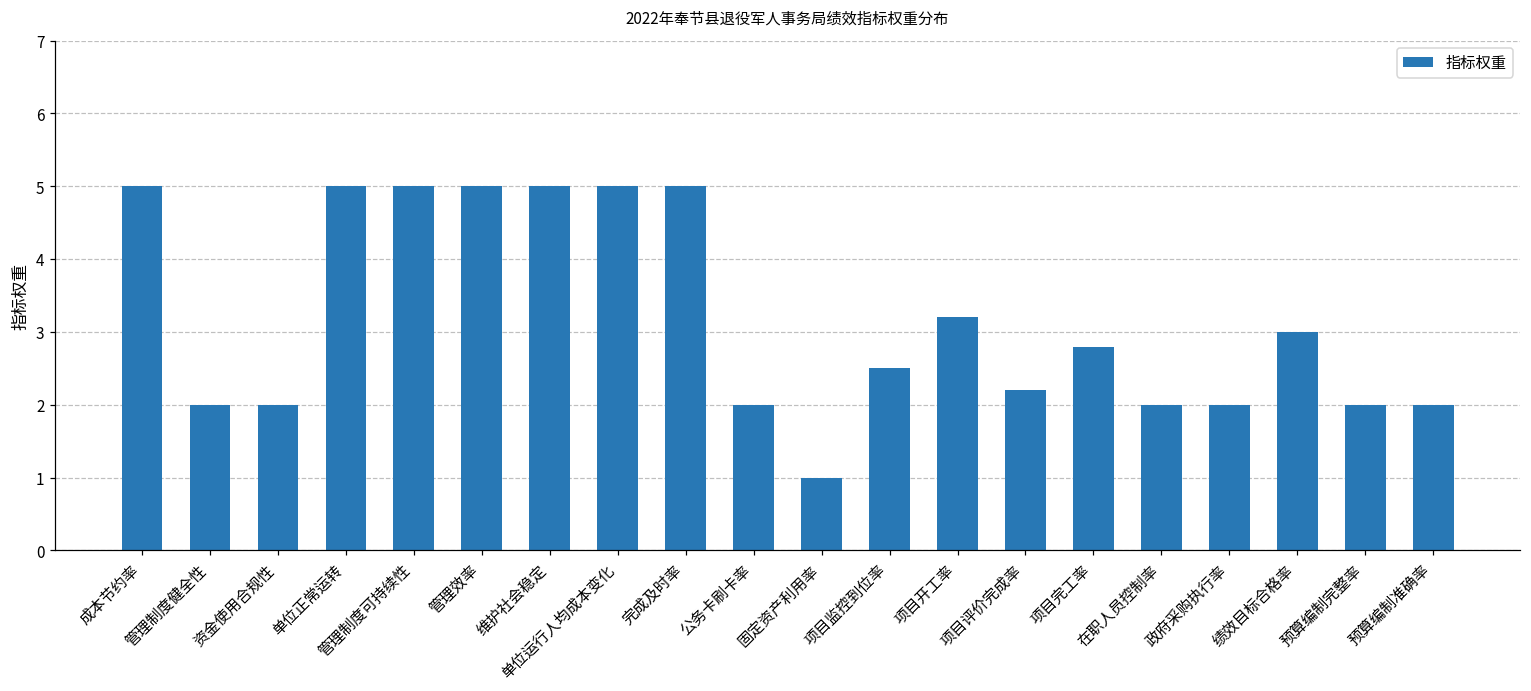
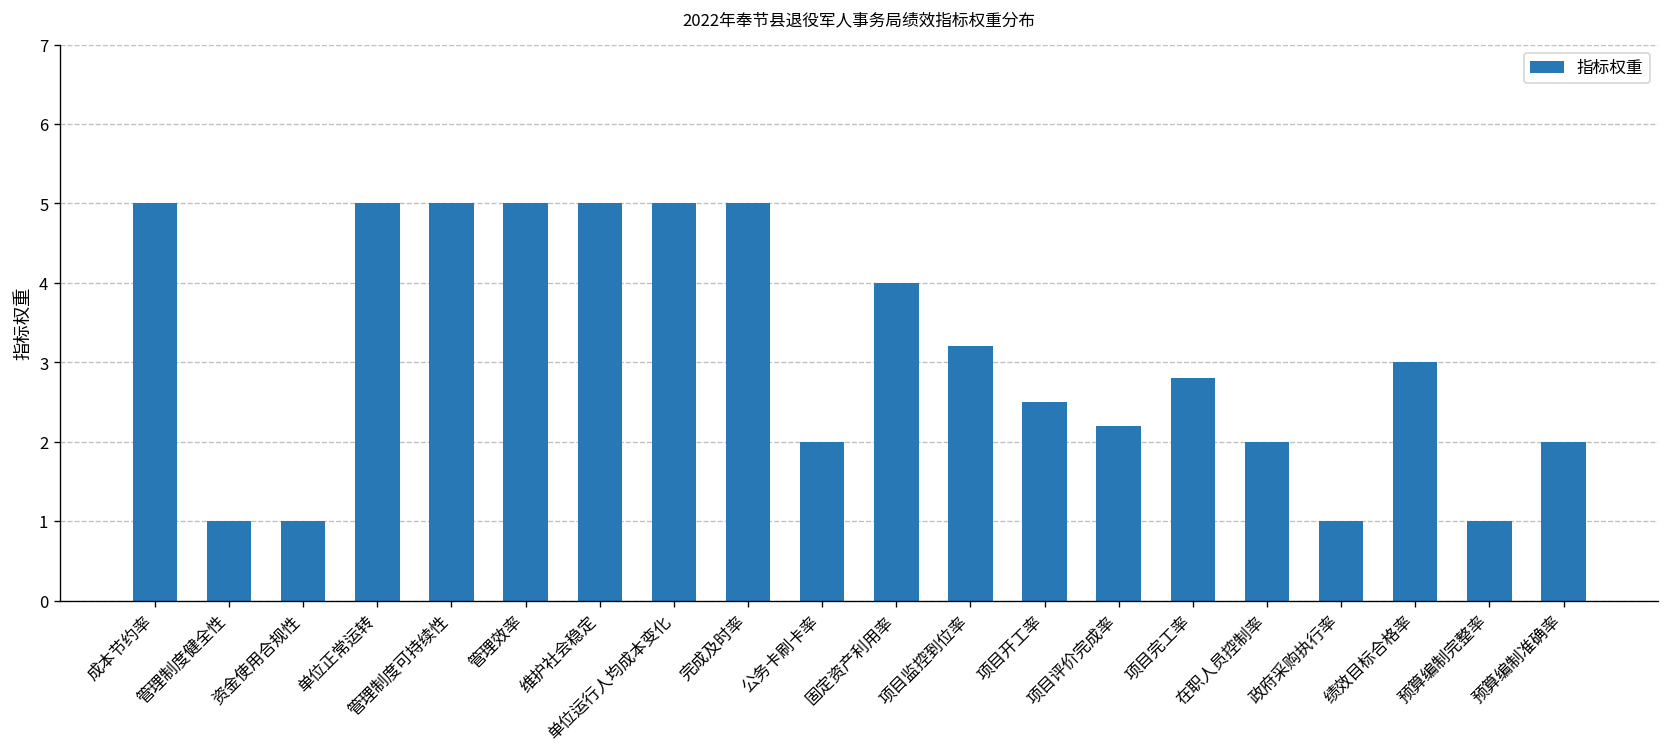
  {
    "成本节约率": 5.0,
-   "管理制度健全性": 2,
-   "资金使用合规性": 2,
+   "管理制度健全性": 1,
+   "资金使用合规性": 1,
    "单位正常运转": 5.0,
    "管理制度可持续性": 5.0,
    "管理效率": 5.0,
    "维护社会稳定": 5.0,
    "单位运行人均成本变化": 5.0,
    "完成及时率": 5.0,
    "公务卡刷卡率": 2.0,
-   "固定资产利用率": 1,
-   "项目监控到位率": 2.5,
-   "项目开工率": 3.2,
+   "固定资产利用率": 4,
+   "项目监控到位率": 3.2,
+   "项目开工率": 2.5,
    "项目评价完成率": 2.2,
    "项目完工率": 2.8,
    "在职人员控制率": 2.0,
-   "政府采购执行率": 2,
+   "政府采购执行率": 1,
    "绩效目标合格率": 3.0,
-   "预算编制完整率": 2,
+   "预算编制完整率": 1,
    "预算编制准确率": 2.0
  }
